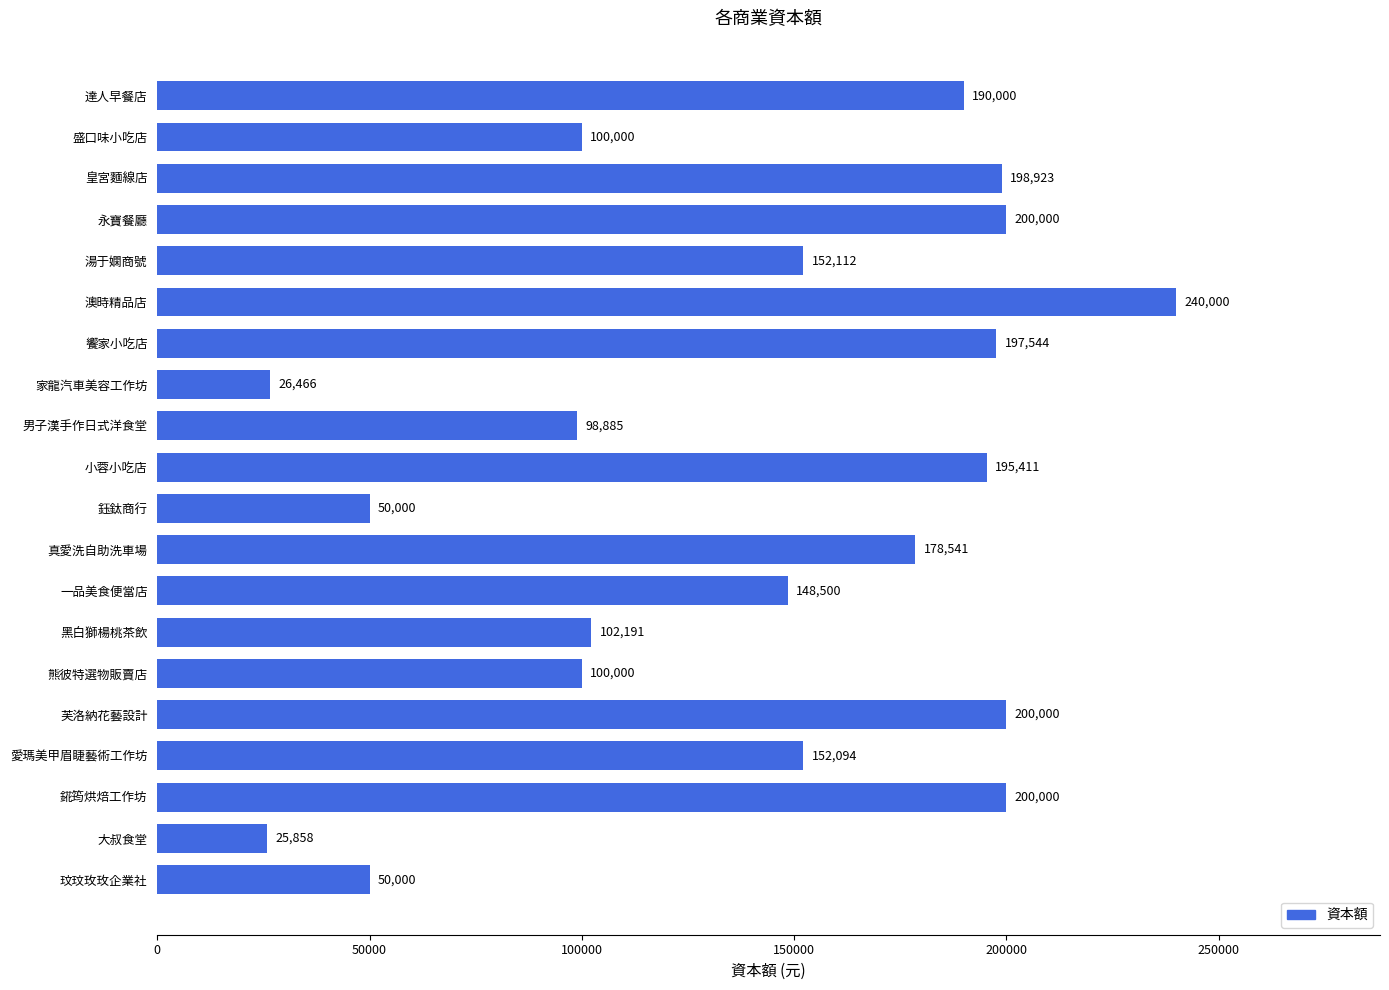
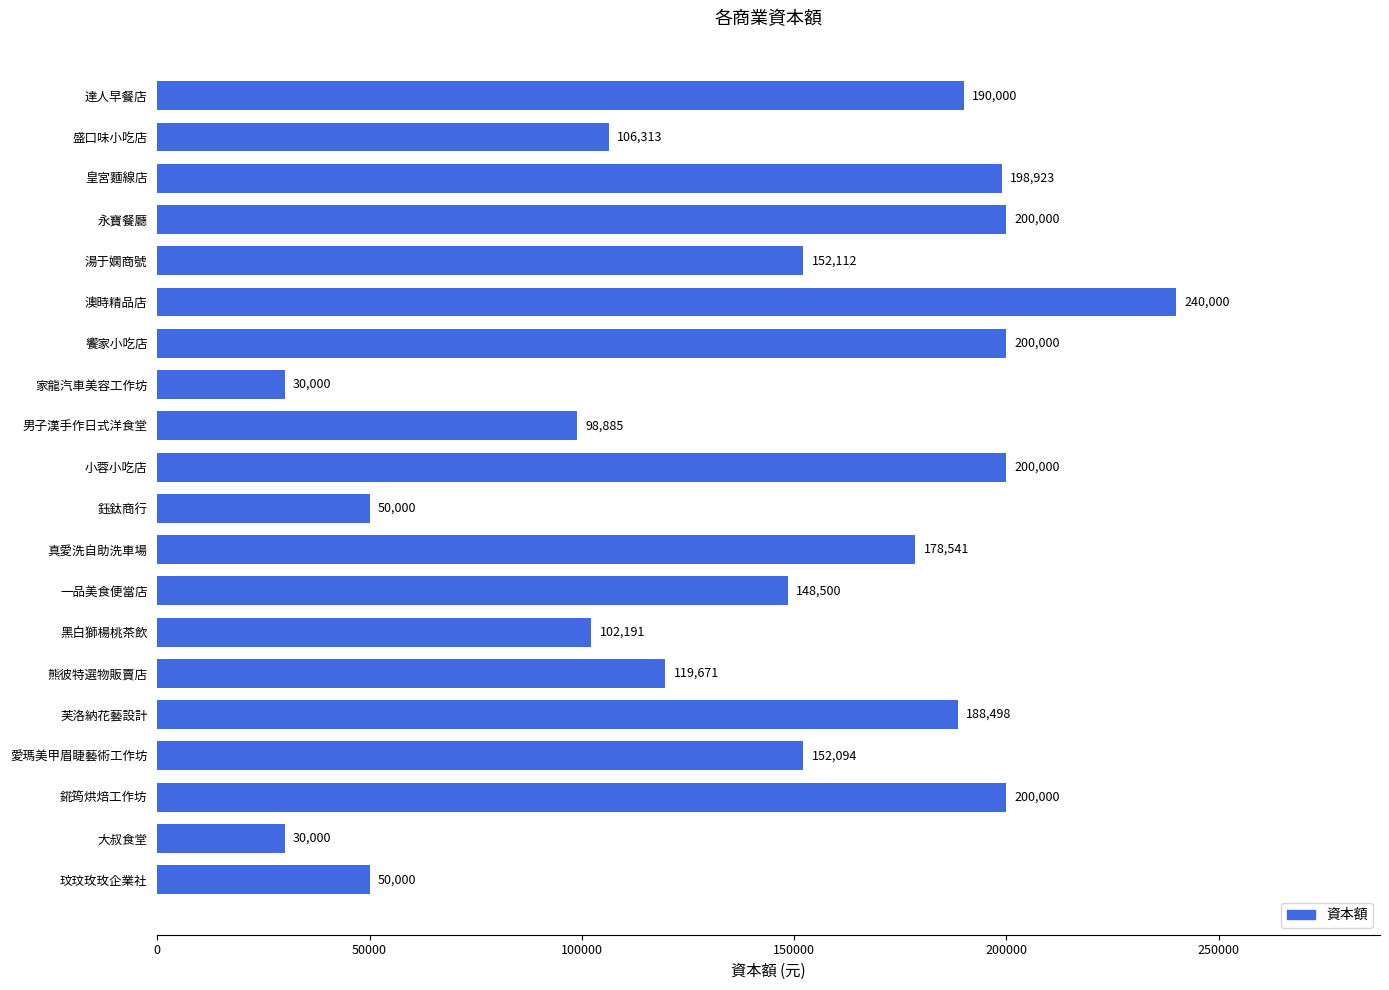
  {
    "達人早餐店": "190,000",
-   "盛口味小吃店": "100,000",
+   "盛口味小吃店": "106,313",
    "皇宮麵線店": "198,923",
    "永寶餐廳": "200,000",
    "湯于嫻商號": "152,112",
    "澳時精品店": "240,000",
-   "饗家小吃店": "197,544",
-   "家龍汽車美容工作坊": "26,466",
+   "饗家小吃店": "200,000",
+   "家龍汽車美容工作坊": "30,000",
    "男子漢手作日式洋食堂": "98,885",
-   "小蓉小吃店": "195,411",
+   "小蓉小吃店": "200,000",
    "鈺鈦商行": "50,000",
    "真愛洗自助洗車場": "178,541",
    "一品美食便當店": "148,500",
    "黑白獅楊桃茶飲": "102,191",
-   "熊彼特選物販賣店": "100,000",
-   "芙洛納花藝設計": "200,000",
+   "熊彼特選物販賣店": "119,671",
+   "芙洛納花藝設計": "188,498",
    "愛瑪美甲眉睫藝術工作坊": "152,094",
    "錵筠烘焙工作坊": "200,000",
-   "大叔食堂": "25,858",
+   "大叔食堂": "30,000",
    "玟玟玫玫企業社": "50,000"
  }
